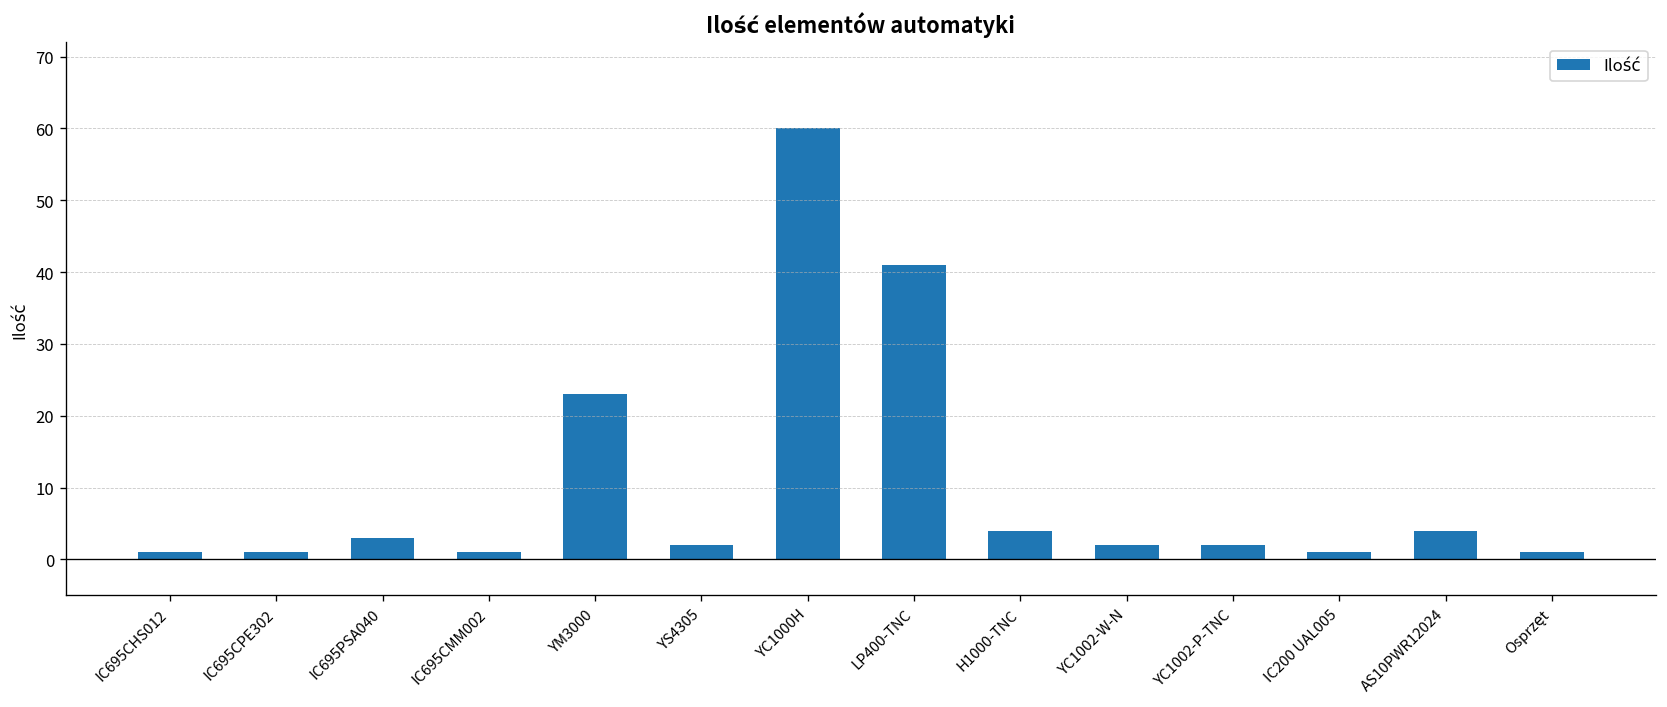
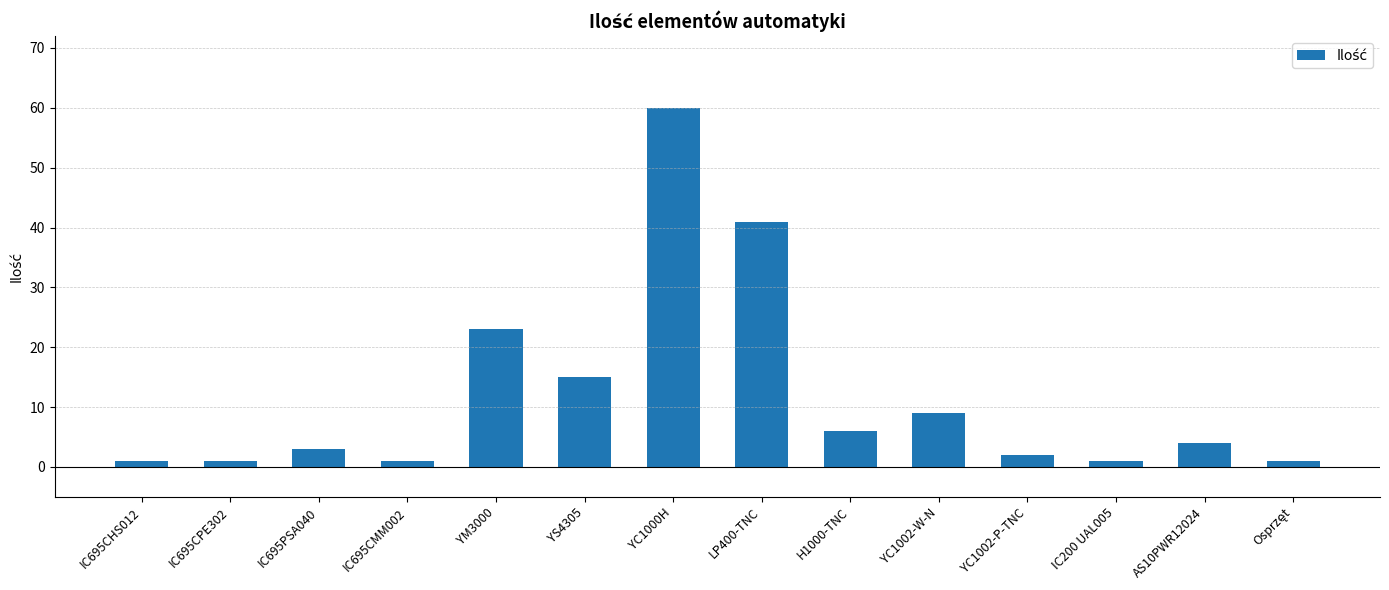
  {
    "IC695CHS012": 1,
    "IC695CPE302": 1,
    "IC695PSA040": 3,
    "IC695CMM002": 1,
    "YM3000": 23,
-   "YS4305": 2,
+   "YS4305": 15,
    "YC1000H": 60,
    "LP400-TNC": 41,
-   "H1000-TNC": 4,
-   "YC1002-W-N": 2,
+   "H1000-TNC": 6,
+   "YC1002-W-N": 9,
    "YC1002-P-TNC": 2,
    "IC200 UAL005": 1,
    "AS10PWR12024": 4,
    "Osprzęt": 1
  }
